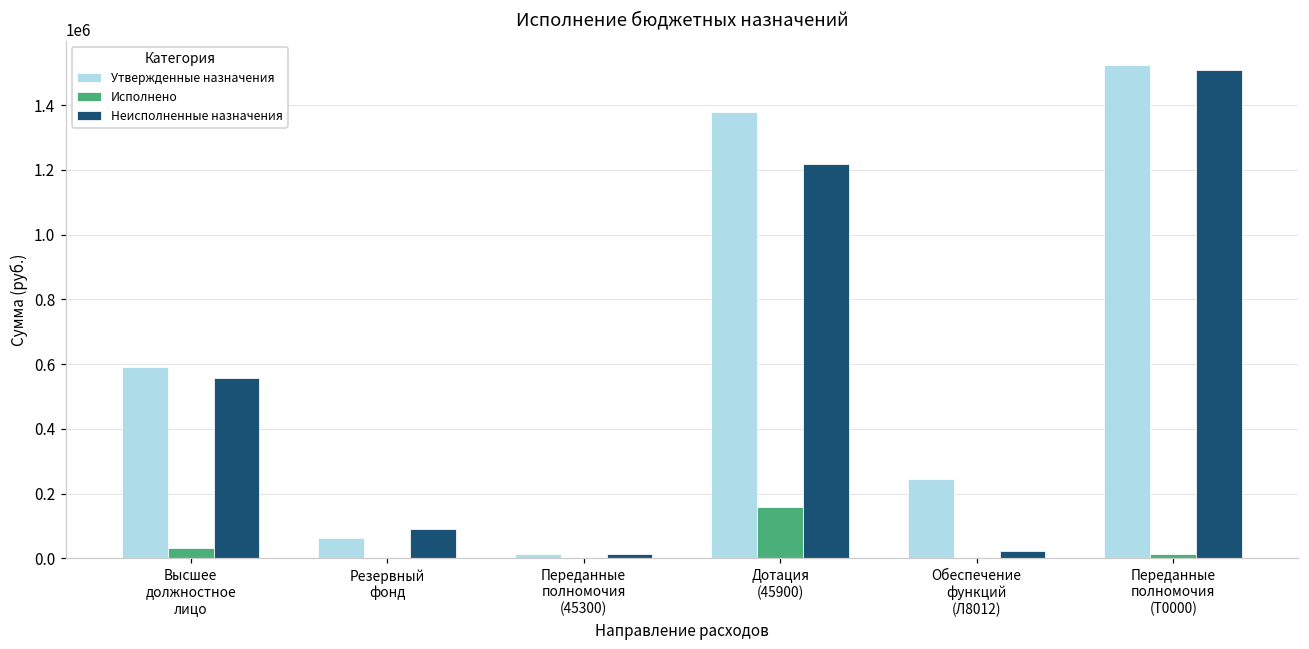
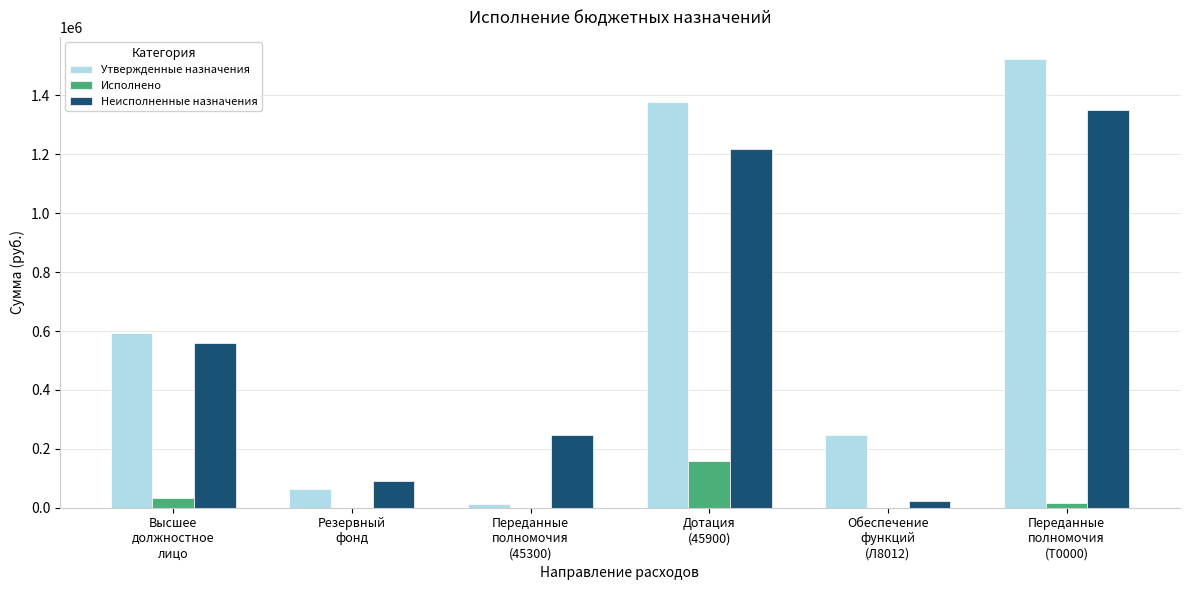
  {
    "Утвержденные назначения": {
      "Высшее должностное лицо": 590000,
      "Резервный фонд": 60000,
      "Переданные полномочия (45300)": 10000,
      "Дотация (45900)": 1380000,
      "Обеспечение функций (Л8012)": 250000,
      "Переданные полномочия (Т0000)": 1520000
    },
    "Исполнено": {
      "Высшее должностное лицо": 30000,
      "Резервный фонд": 0,
      "Переданные полномочия (45300)": 0,
      "Дотация (45900)": 160000,
      "Обеспечение функций (Л8012)": 0,
      "Переданные полномочия (Т0000)": 10000
    },
    "Неисполненные назначения": {
      "Высшее должностное лицо": 560000,
      "Резервный фонд": 90000,
-     "Переданные полномочия (45300)": 10000,
+     "Переданные полномочия (45300)": 250000,
      "Дотация (45900)": 1220000,
      "Обеспечение функций (Л8012)": 20000,
-     "Переданные полномочия (Т0000)": 1510000
+     "Переданные полномочия (Т0000)": 1350000
    }
  }
